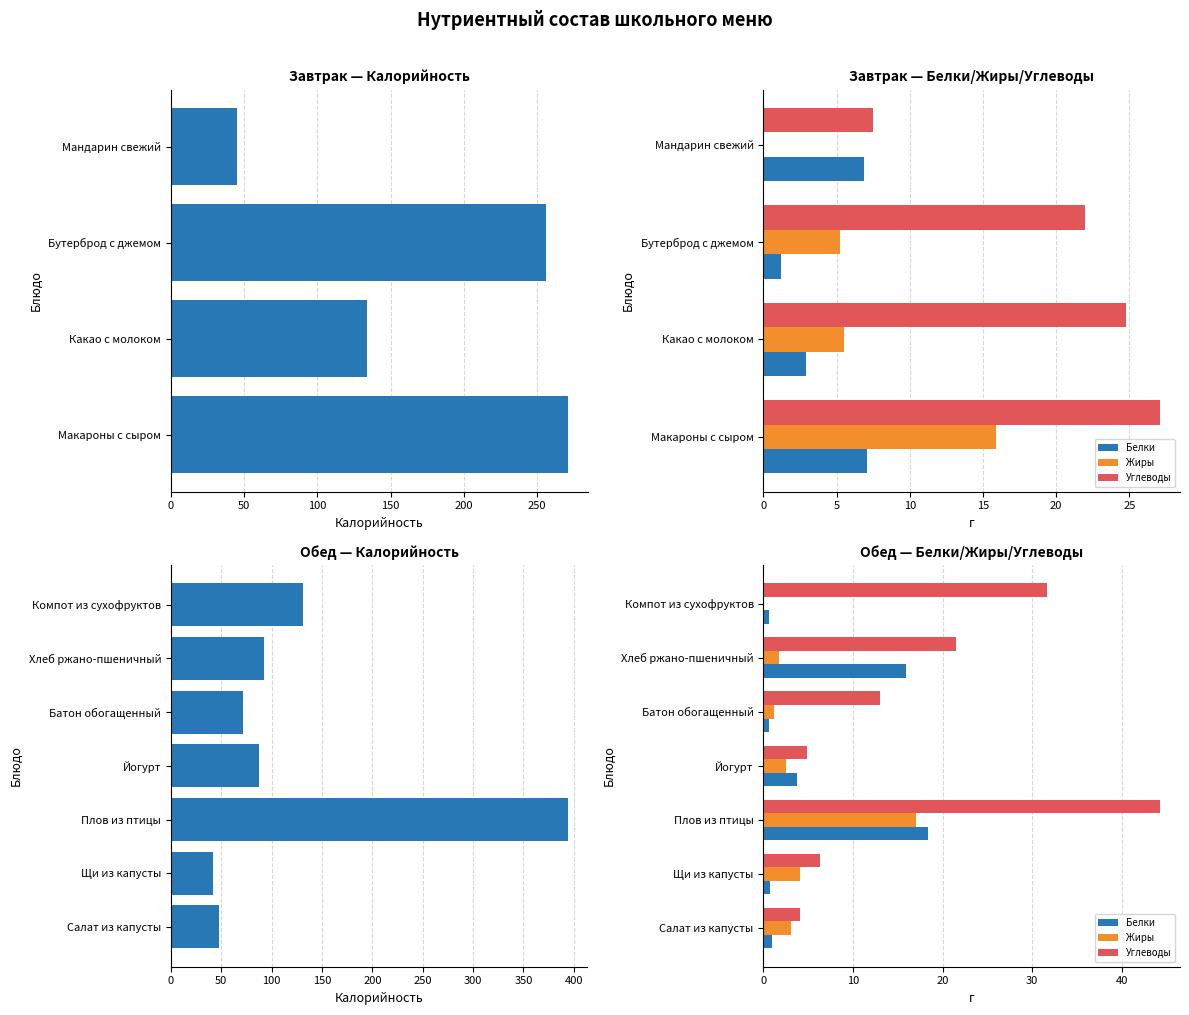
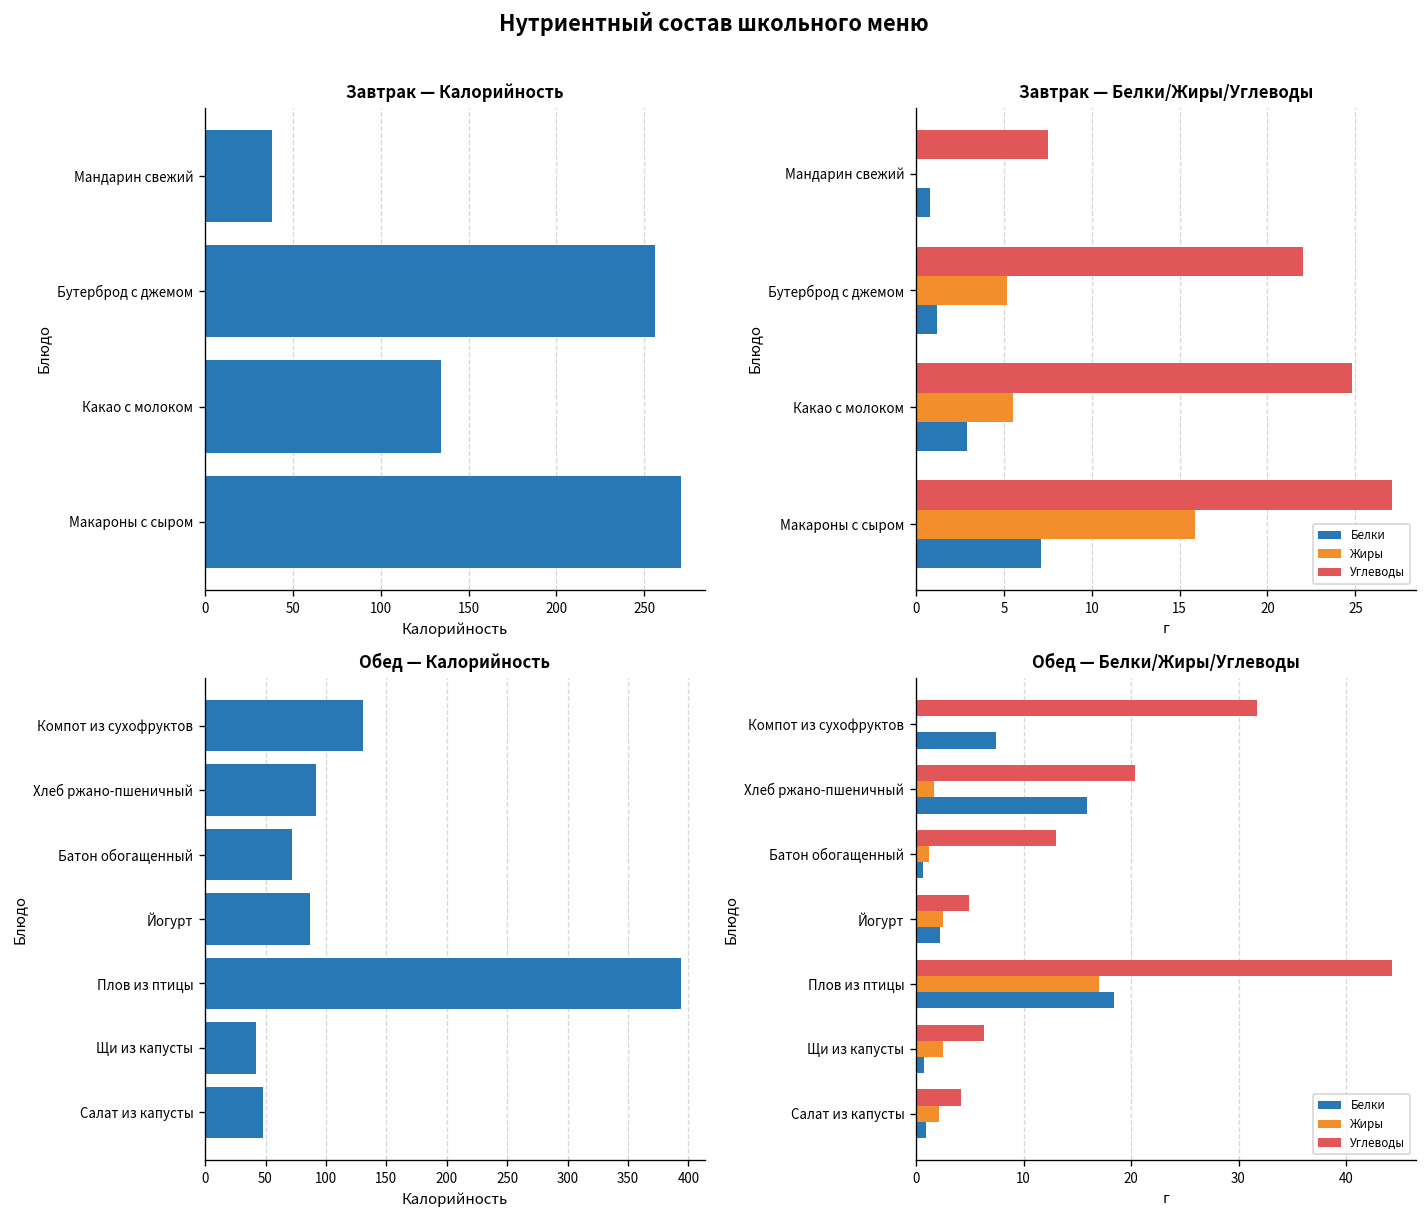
  {
    "Завтрак — Калорийность": {
-     "Мандарин свежий": 45,
+     "Мандарин свежий": 38,
      "Бутерброд с джемом": 256,
      "Какао с молоком": 134,
      "Макароны с сыром": 271
    },
    "Завтрак — Белки/Жиры/Углеводы": {
      "Белки": {
-       "Мандарин свежий": 6.9,
+       "Мандарин свежий": 0.8,
        "Бутерброд с джемом": 1.2,
        "Какао с молоком": 2.9,
        "Макароны с сыром": 7.1
      },
      "Жиры": {
        "Мандарин свежий": 0.0,
        "Бутерброд с джемом": 5.2,
        "Какао с молоком": 5.5,
        "Макароны с сыром": 15.9
      },
      "Углеводы": {
        "Мандарин свежий": 7.5,
        "Бутерброд с джемом": 22.0,
        "Какао с молоком": 24.8,
        "Макароны с сыром": 27.1
      }
    },
    "Обед — Калорийность": {
      "Компот из сухофруктов": 131,
      "Хлеб ржано-пшеничный": 92,
      "Батон обогащенный": 72,
      "Йогурт": 87,
      "Плов из птицы": 394,
      "Щи из капусты": 42,
      "Салат из капусты": 48
    },
    "Обед — Белки/Жиры/Углеводы": {
      "Белки": {
-       "Компот из сухофруктов": 1,
+       "Компот из сухофруктов": 7,
        "Хлеб ржано-пшеничный": 16,
        "Батон обогащенный": 1,
-       "Йогурт": 4,
+       "Йогурт": 2,
        "Плов из птицы": 18,
        "Щи из капусты": 1,
        "Салат из капусты": 1
      },
      "Жиры": {
        "Хлеб ржано-пшеничный": 2,
        "Батон обогащенный": 1,
        "Йогурт": 3,
        "Плов из птицы": 17,
-       "Щи из капусты": 4,
-       "Салат из капусты": 3
+       "Щи из капусты": 3,
+       "Салат из капусты": 2
      },
      "Углеводы": {
        "Компот из сухофруктов": 32,
-       "Хлеб ржано-пшеничный": 22,
+       "Хлеб ржано-пшеничный": 20,
        "Батон обогащенный": 13,
        "Йогурт": 5,
        "Плов из птицы": 44,
        "Щи из капусты": 6,
        "Салат из капусты": 4
      }
    }
  }
